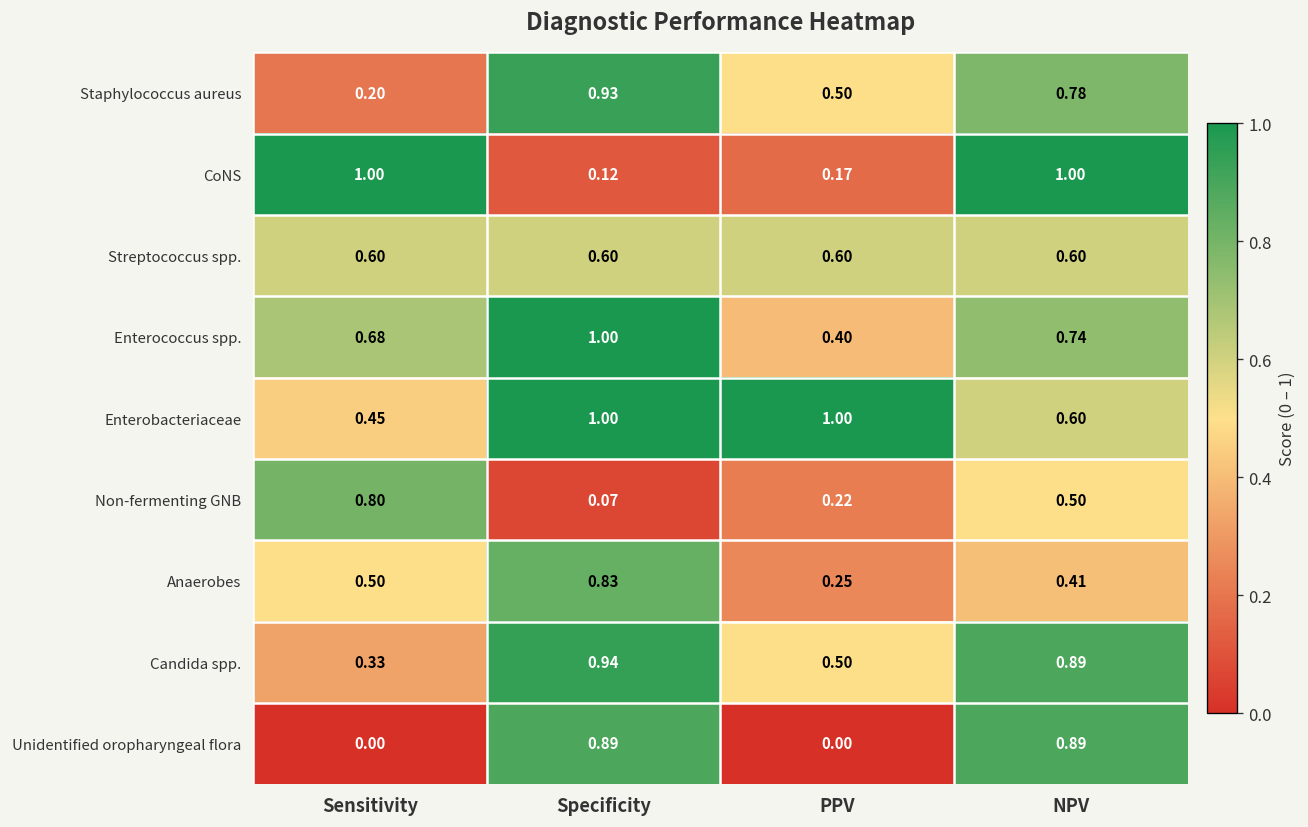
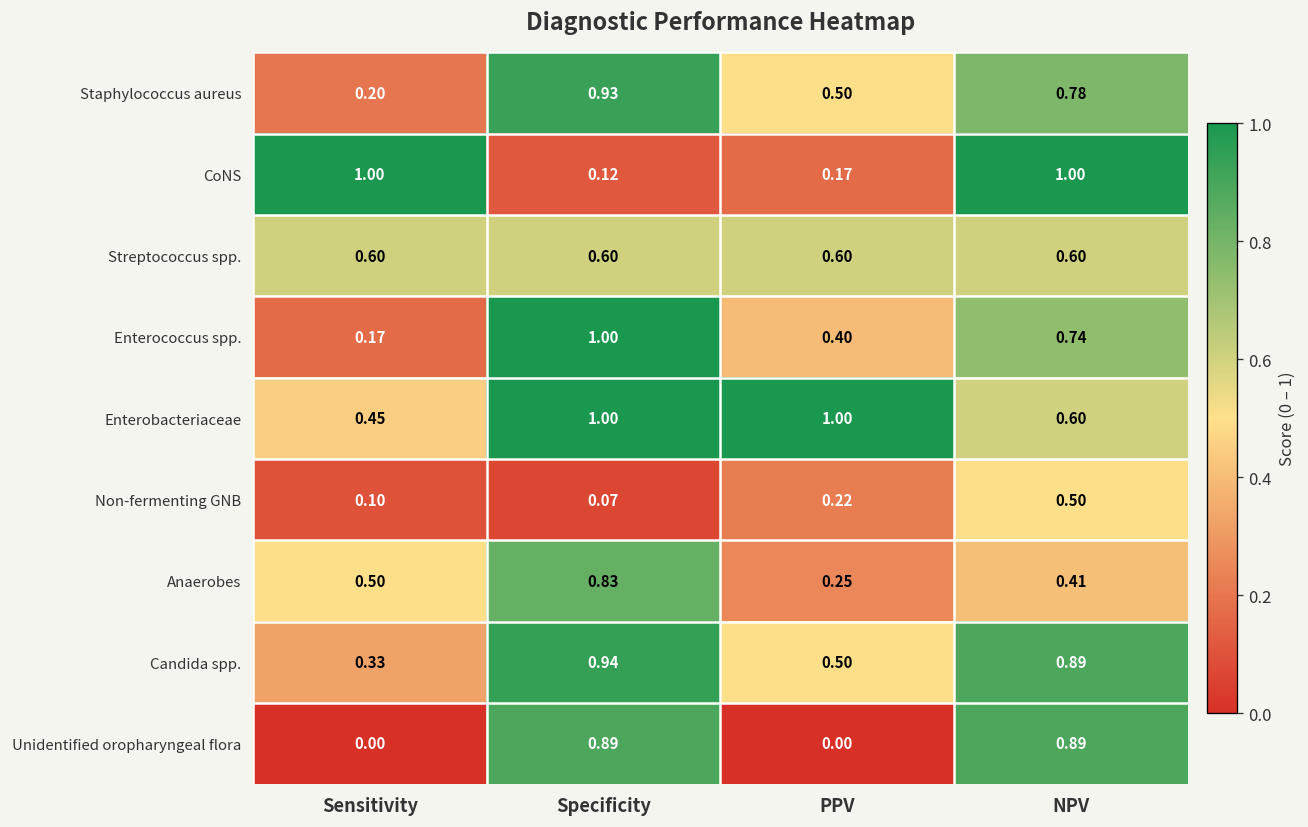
  {
    "Staphylococcus aureus": {
      "Sensitivity": 0.20,
      "Specificity": 0.93,
      "PPV": 0.50,
      "NPV": 0.78
    },
    "CoNS": {
      "Sensitivity": 1.00,
      "Specificity": 0.12,
      "PPV": 0.17,
      "NPV": 1.00
    },
    "Streptococcus spp.": {
      "Sensitivity": 0.60,
      "Specificity": 0.60,
      "PPV": 0.60,
      "NPV": 0.60
    },
    "Enterococcus spp.": {
-     "Sensitivity": 0.68,
+     "Sensitivity": 0.17,
      "Specificity": 1.00,
      "PPV": 0.40,
      "NPV": 0.74
    },
    "Enterobacteriaceae": {
      "Sensitivity": 0.45,
      "Specificity": 1.00,
      "PPV": 1.00,
      "NPV": 0.60
    },
    "Non-fermenting GNB": {
-     "Sensitivity": 0.80,
+     "Sensitivity": 0.10,
      "Specificity": 0.07,
      "PPV": 0.22,
      "NPV": 0.50
    },
    "Anaerobes": {
      "Sensitivity": 0.50,
      "Specificity": 0.83,
      "PPV": 0.25,
      "NPV": 0.41
    },
    "Candida spp.": {
      "Sensitivity": 0.33,
      "Specificity": 0.94,
      "PPV": 0.50,
      "NPV": 0.89
    },
    "Unidentified oropharyngeal flora": {
      "Sensitivity": 0.00,
      "Specificity": 0.89,
      "PPV": 0.00,
      "NPV": 0.89
    }
  }
